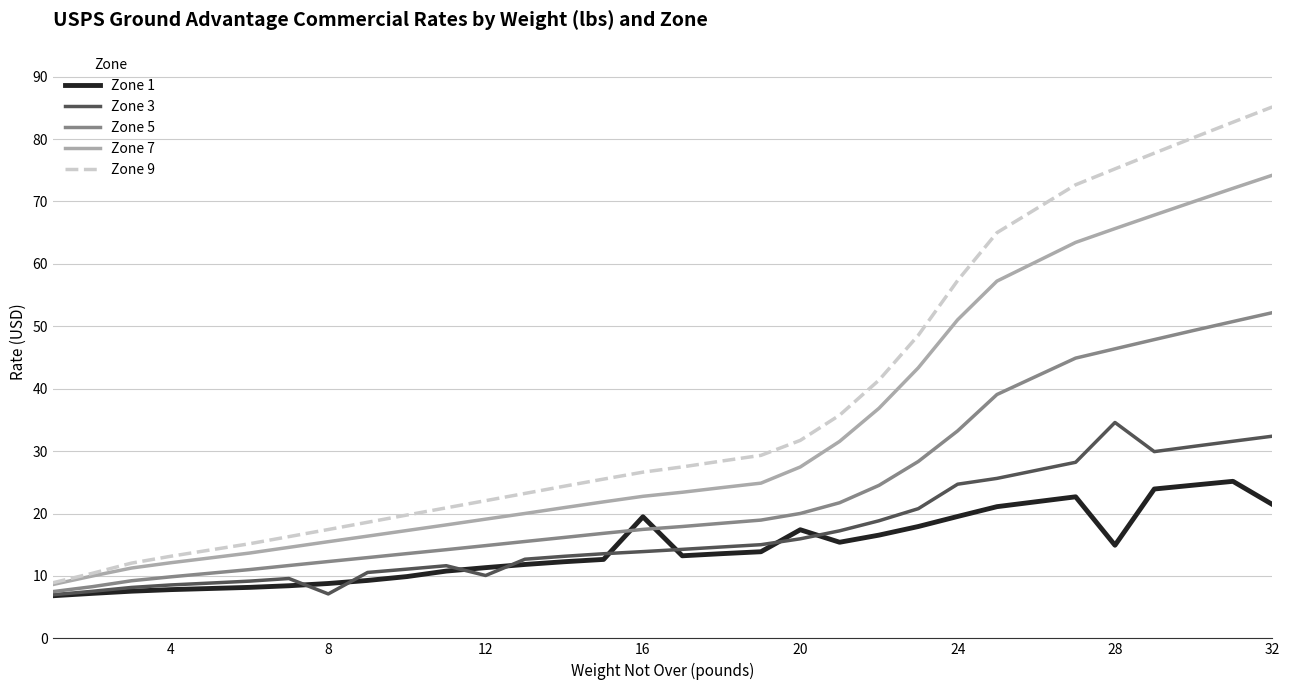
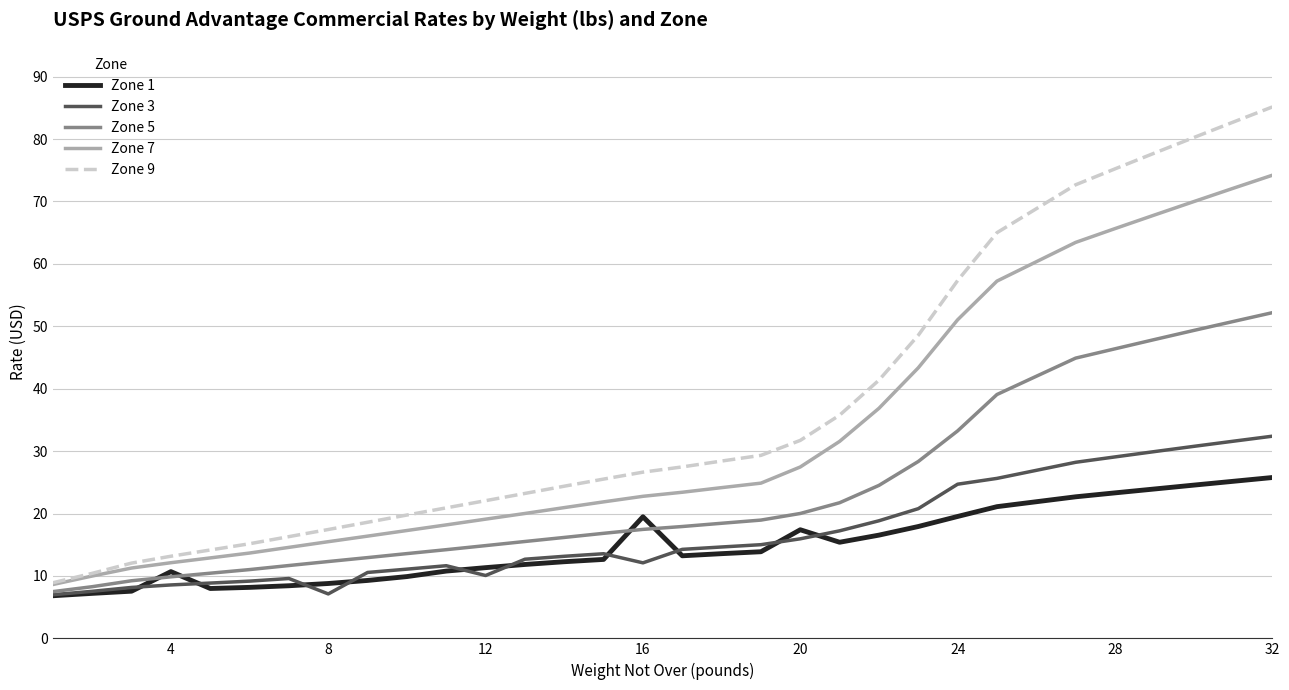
  {
    "Zone 1": {
-     "4": 8,
+     "4": 11,
      "8": 9,
      "12": 11,
      "16": 19,
      "20": 17,
      "24": 20,
-     "28": 15,
-     "32": 21
+     "28": 23,
+     "32": 26
    },
    "Zone 3": {
      "4": 9,
      "8": 7,
      "12": 10,
-     "16": 14,
+     "16": 12,
      "20": 16,
      "24": 25,
-     "28": 35,
+     "28": 29,
      "32": 32
    }
  }
